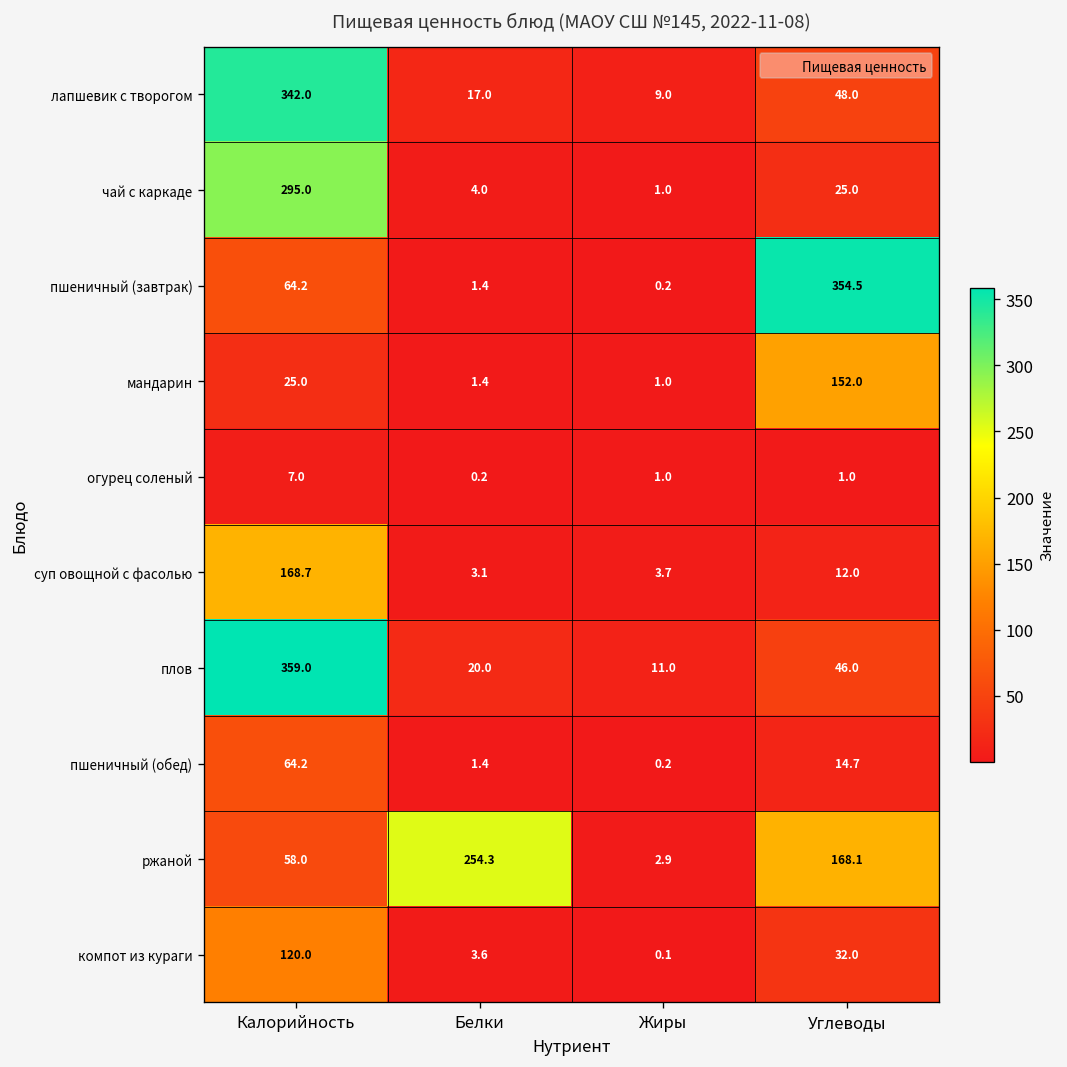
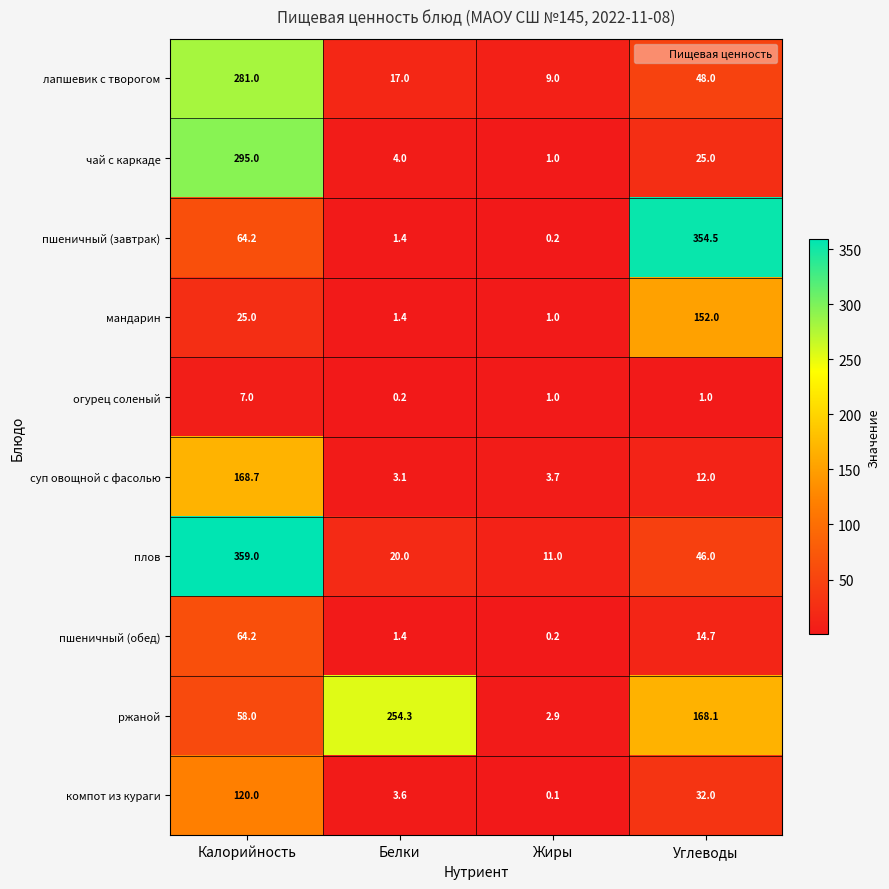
  {
    "лапшевик с творогом": {
-     "Калорийность": 342.0,
+     "Калорийность": 281.0,
      "Белки": 17.0,
      "Жиры": 9.0,
      "Углеводы": 48.0
    },
    "чай с каркаде": {
      "Калорийность": 295.0,
      "Белки": 4.0,
      "Жиры": 1.0,
      "Углеводы": 25.0
    },
    "пшеничный (завтрак)": {
      "Калорийность": 64.2,
      "Белки": 1.4,
      "Жиры": 0.2,
      "Углеводы": 354.5
    },
    "мандарин": {
      "Калорийность": 25.0,
      "Белки": 1.4,
      "Жиры": 1.0,
      "Углеводы": 152.0
    },
    "огурец соленый": {
      "Калорийность": 7.0,
      "Белки": 0.2,
      "Жиры": 1.0,
      "Углеводы": 1.0
    },
    "суп овощной с фасолью": {
      "Калорийность": 168.7,
      "Белки": 3.1,
      "Жиры": 3.7,
      "Углеводы": 12.0
    },
    "плов": {
      "Калорийность": 359.0,
      "Белки": 20.0,
      "Жиры": 11.0,
      "Углеводы": 46.0
    },
    "пшеничный (обед)": {
      "Калорийность": 64.2,
      "Белки": 1.4,
      "Жиры": 0.2,
      "Углеводы": 14.7
    },
    "ржаной": {
      "Калорийность": 58.0,
      "Белки": 254.3,
      "Жиры": 2.9,
      "Углеводы": 168.1
    },
    "компот из кураги": {
      "Калорийность": 120.0,
      "Белки": 3.6,
      "Жиры": 0.1,
      "Углеводы": 32.0
    }
  }
